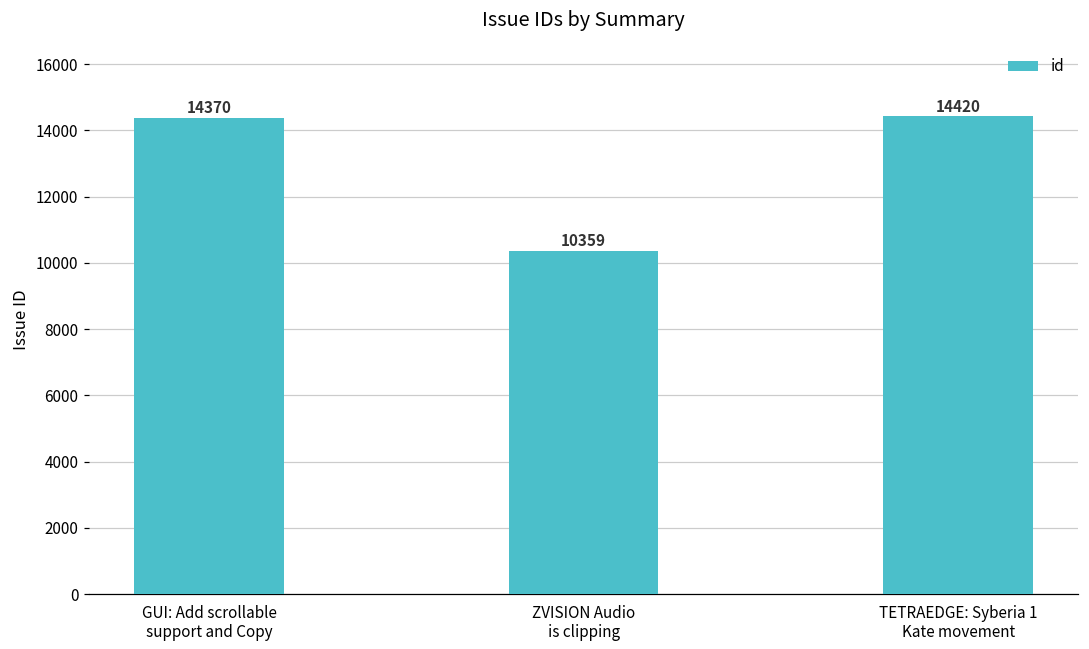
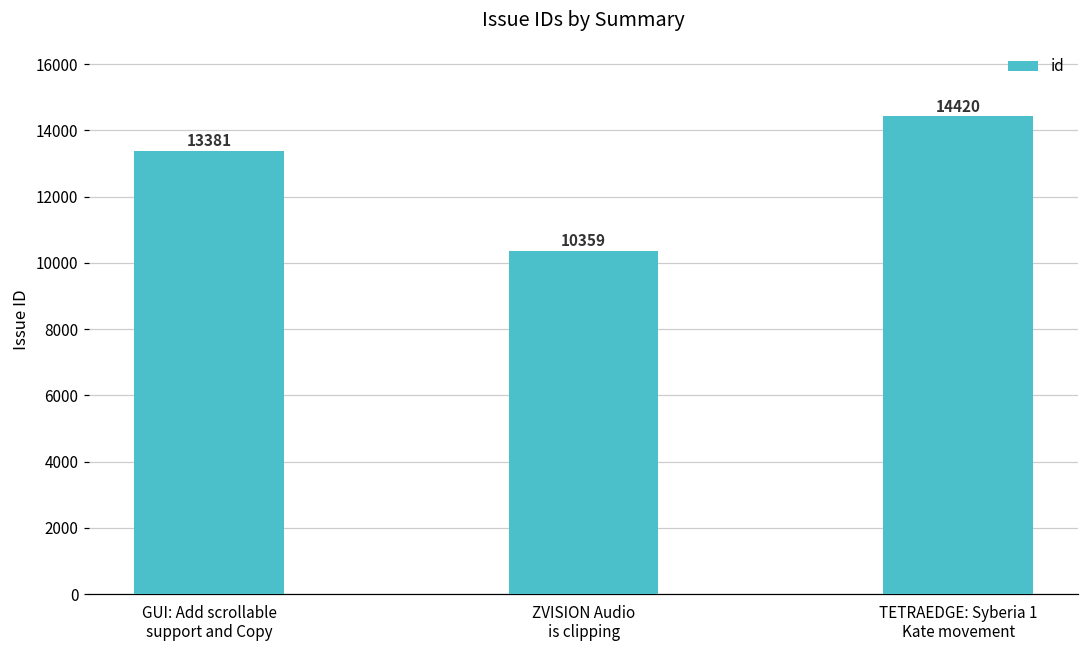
  {
-   "GUI: Add scrollable support and Copy": 14370,
+   "GUI: Add scrollable support and Copy": 13381,
    "ZVISION Audio is clipping": 10359,
    "TETRAEDGE: Syberia 1 Kate movement": 14420
  }
